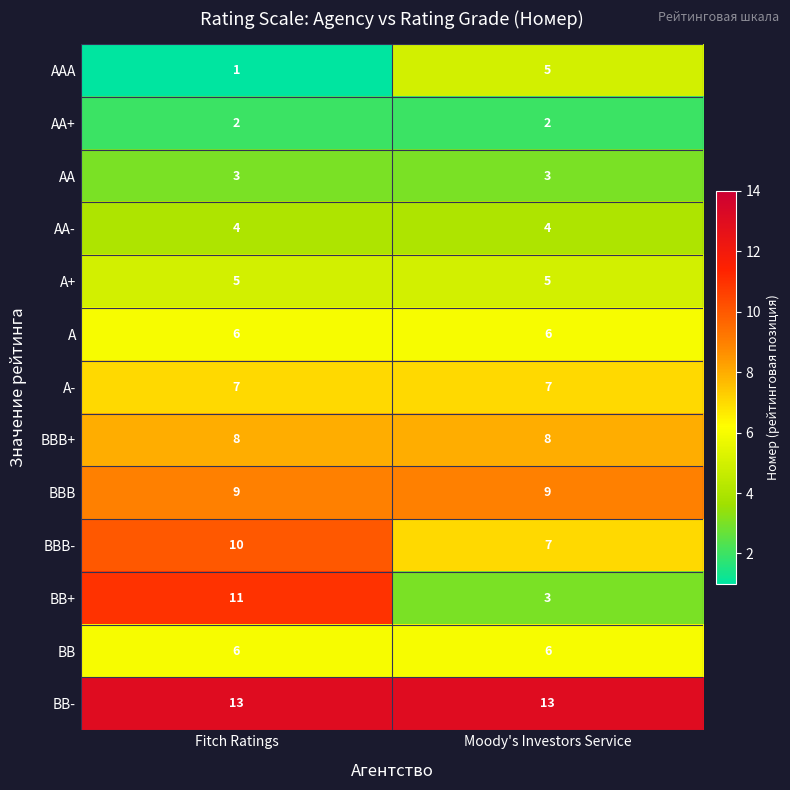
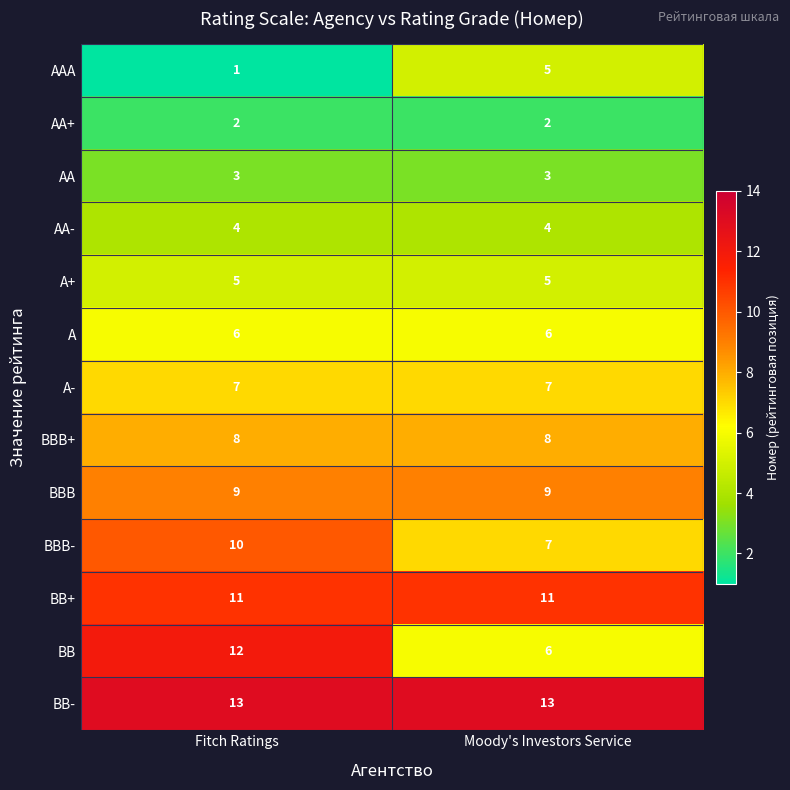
  {
    "AAA": {
      "Fitch Ratings": 1,
      "Moody's Investors Service": 5
    },
    "AA+": {
      "Fitch Ratings": 2,
      "Moody's Investors Service": 2
    },
    "AA": {
      "Fitch Ratings": 3,
      "Moody's Investors Service": 3
    },
    "AA-": {
      "Fitch Ratings": 4,
      "Moody's Investors Service": 4
    },
    "A+": {
      "Fitch Ratings": 5,
      "Moody's Investors Service": 5
    },
    "A": {
      "Fitch Ratings": 6,
      "Moody's Investors Service": 6
    },
    "A-": {
      "Fitch Ratings": 7,
      "Moody's Investors Service": 7
    },
    "BBB+": {
      "Fitch Ratings": 8,
      "Moody's Investors Service": 8
    },
    "BBB": {
      "Fitch Ratings": 9,
      "Moody's Investors Service": 9
    },
    "BBB-": {
      "Fitch Ratings": 10,
      "Moody's Investors Service": 7
    },
    "BB+": {
      "Fitch Ratings": 11,
-     "Moody's Investors Service": 3
+     "Moody's Investors Service": 11
    },
    "BB": {
-     "Fitch Ratings": 6,
+     "Fitch Ratings": 12,
      "Moody's Investors Service": 6
    },
    "BB-": {
      "Fitch Ratings": 13,
      "Moody's Investors Service": 13
    }
  }
